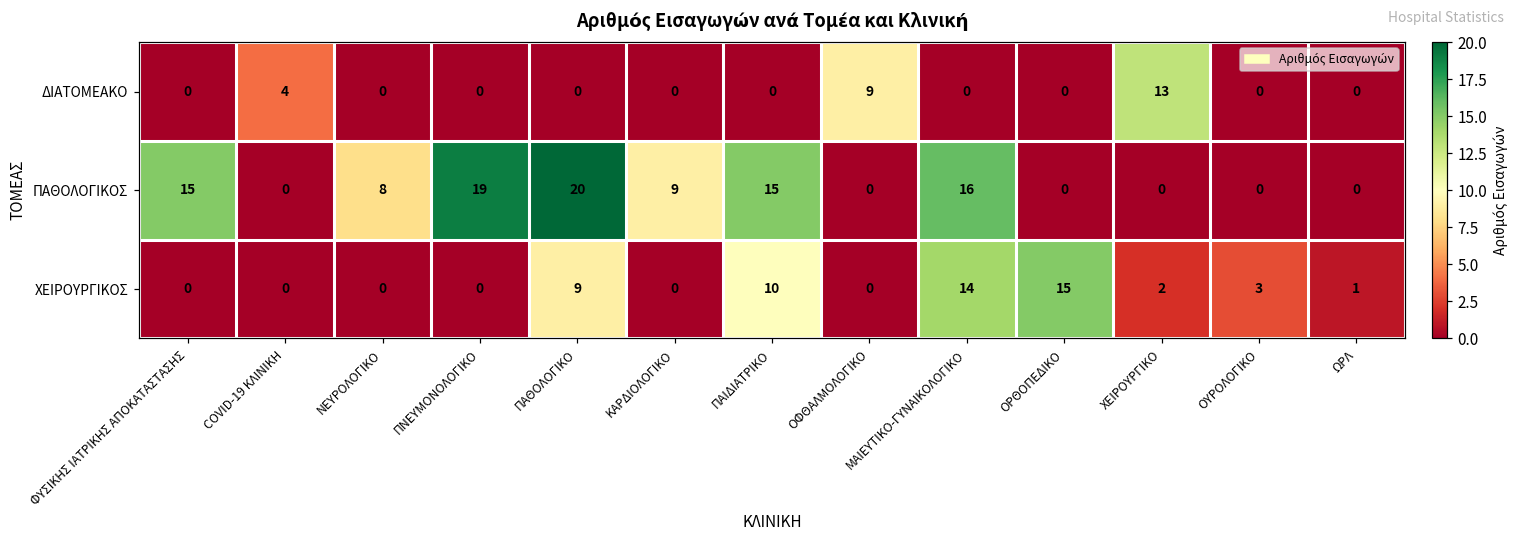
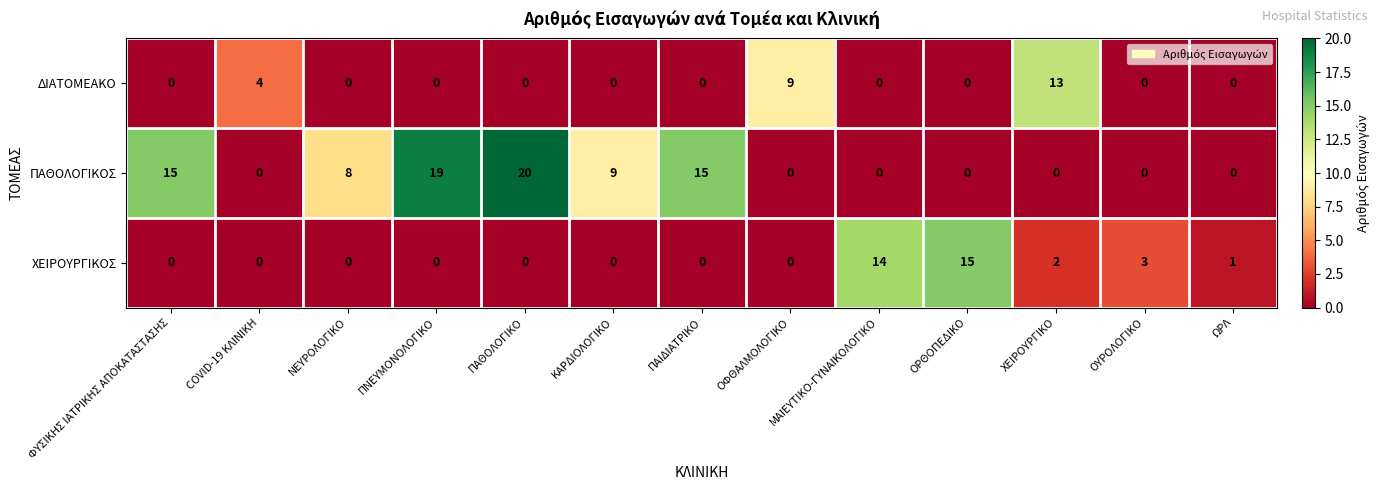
  {
    "ΔΙΑΤΟΜΕΑΚΟ": {
      "ΦΥΣΙΚΗΣ ΙΑΤΡΙΚΗΣ ΑΠΟΚΑΤΑΣΤΑΣΗΣ": 0,
      "COVID-19 ΚΛΙΝΙΚΗ": 4,
      "ΝΕΥΡΟΛΟΓΙΚΟ": 0,
      "ΠΝΕΥΜΟΝΟΛΟΓΙΚΟ": 0,
      "ΠΑΘΟΛΟΓΙΚΟ": 0,
      "ΚΑΡΔΙΟΛΟΓΙΚΟ": 0,
      "ΠΑΙΔΙΑΤΡΙΚΟ": 0,
      "ΟΦΘΑΛΜΟΛΟΓΙΚΟ": 9,
      "ΜΑΙΕΥΤΙΚΟ-ΓΥΝΑΙΚΟΛΟΓΙΚΟ": 0,
      "ΟΡΘΟΠΕΔΙΚΟ": 0,
      "ΧΕΙΡΟΥΡΓΙΚΟ": 13,
      "ΟΥΡΟΛΟΓΙΚΟ": 0,
      "ΩΡΛ": 0
    },
    "ΠΑΘΟΛΟΓΙΚΟΣ": {
      "ΦΥΣΙΚΗΣ ΙΑΤΡΙΚΗΣ ΑΠΟΚΑΤΑΣΤΑΣΗΣ": 15,
      "COVID-19 ΚΛΙΝΙΚΗ": 0,
      "ΝΕΥΡΟΛΟΓΙΚΟ": 8,
      "ΠΝΕΥΜΟΝΟΛΟΓΙΚΟ": 19,
      "ΠΑΘΟΛΟΓΙΚΟ": 20,
      "ΚΑΡΔΙΟΛΟΓΙΚΟ": 9,
      "ΠΑΙΔΙΑΤΡΙΚΟ": 15,
      "ΟΦΘΑΛΜΟΛΟΓΙΚΟ": 0,
-     "ΜΑΙΕΥΤΙΚΟ-ΓΥΝΑΙΚΟΛΟΓΙΚΟ": 16,
+     "ΜΑΙΕΥΤΙΚΟ-ΓΥΝΑΙΚΟΛΟΓΙΚΟ": 0,
      "ΟΡΘΟΠΕΔΙΚΟ": 0,
      "ΧΕΙΡΟΥΡΓΙΚΟ": 0,
      "ΟΥΡΟΛΟΓΙΚΟ": 0,
      "ΩΡΛ": 0
    },
    "ΧΕΙΡΟΥΡΓΙΚΟΣ": {
      "ΦΥΣΙΚΗΣ ΙΑΤΡΙΚΗΣ ΑΠΟΚΑΤΑΣΤΑΣΗΣ": 0,
      "COVID-19 ΚΛΙΝΙΚΗ": 0,
      "ΝΕΥΡΟΛΟΓΙΚΟ": 0,
      "ΠΝΕΥΜΟΝΟΛΟΓΙΚΟ": 0,
-     "ΠΑΘΟΛΟΓΙΚΟ": 9,
+     "ΠΑΘΟΛΟΓΙΚΟ": 0,
      "ΚΑΡΔΙΟΛΟΓΙΚΟ": 0,
-     "ΠΑΙΔΙΑΤΡΙΚΟ": 10,
+     "ΠΑΙΔΙΑΤΡΙΚΟ": 0,
      "ΟΦΘΑΛΜΟΛΟΓΙΚΟ": 0,
      "ΜΑΙΕΥΤΙΚΟ-ΓΥΝΑΙΚΟΛΟΓΙΚΟ": 14,
      "ΟΡΘΟΠΕΔΙΚΟ": 15,
      "ΧΕΙΡΟΥΡΓΙΚΟ": 2,
      "ΟΥΡΟΛΟΓΙΚΟ": 3,
      "ΩΡΛ": 1
    }
  }
